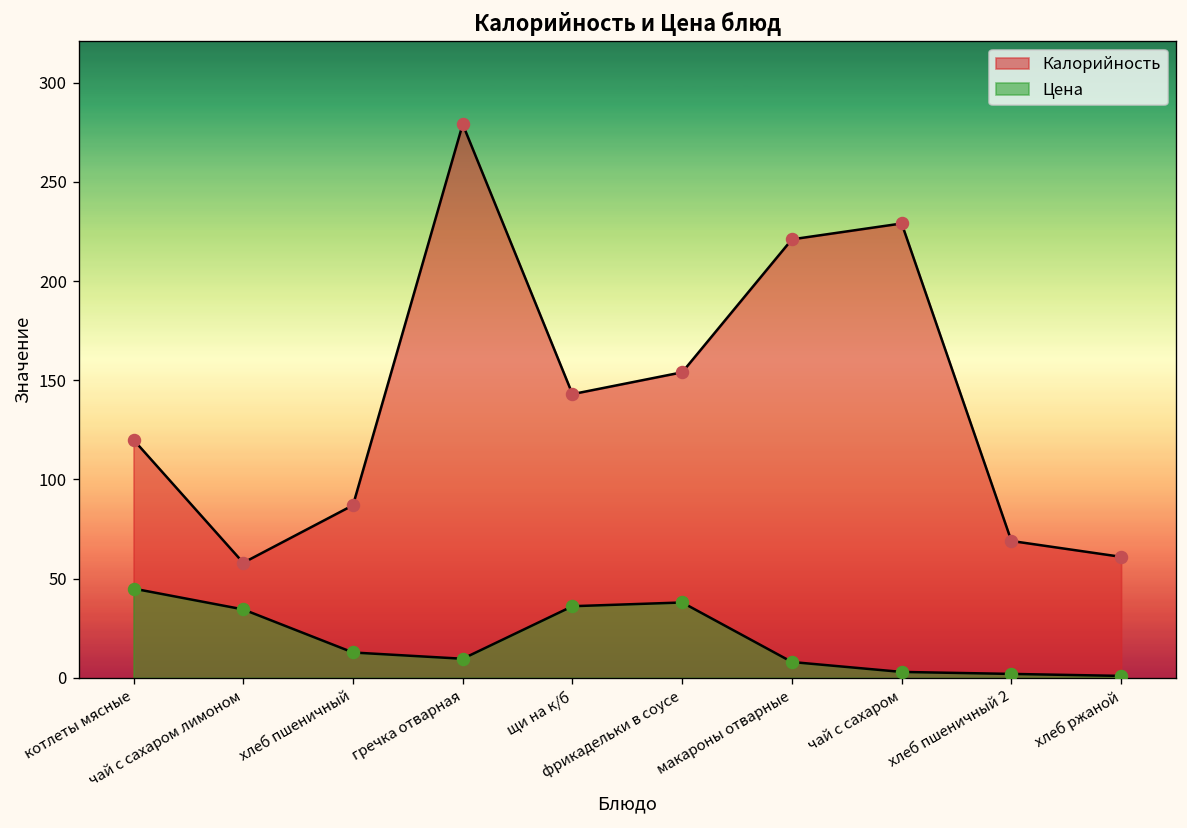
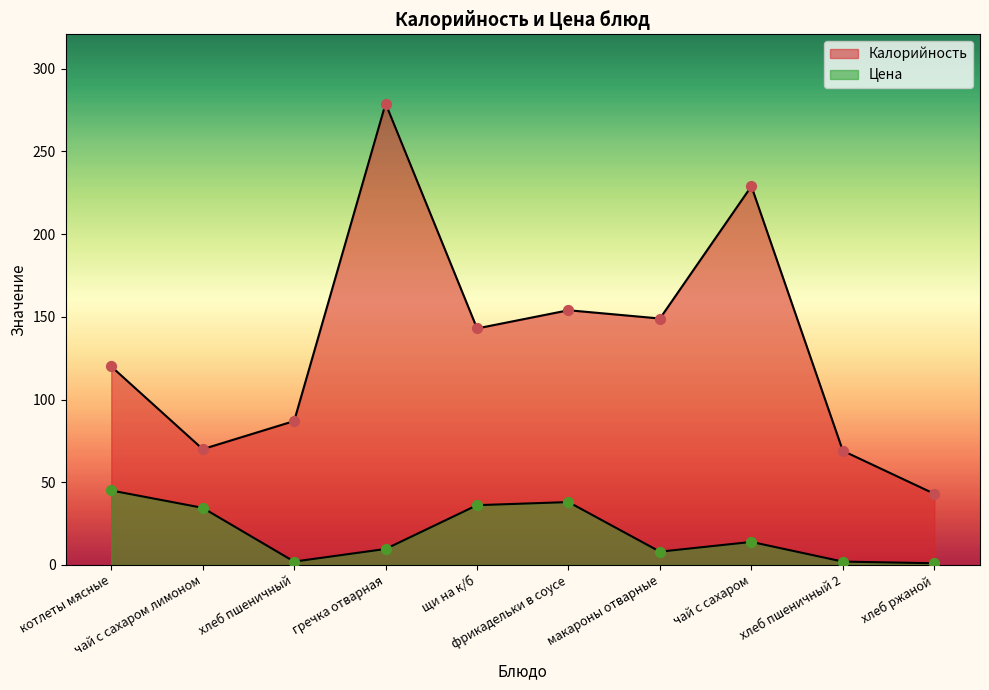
  {
    "Калорийность": {
      "котлеты мясные": 120,
-     "чай с сахаром лимоном": 58,
+     "чай с сахаром лимоном": 70,
      "хлеб пшеничный": 87,
      "гречка отварная": 279,
      "щи на к/б": 143,
      "фрикадельки в соусе": 154,
-     "макароны отварные": 221,
+     "макароны отварные": 149,
      "чай с сахаром": 229,
      "хлеб пшеничный 2": 69,
-     "хлеб ржаной": 61
+     "хлеб ржаной": 43
    },
    "Цена": {
      "котлеты мясные": 45,
      "чай с сахаром лимоном": 35,
-     "хлеб пшеничный": 13,
+     "хлеб пшеничный": 2,
      "гречка отварная": 10,
      "щи на к/б": 36,
      "фрикадельки в соусе": 38,
      "макароны отварные": 8,
-     "чай с сахаром": 3,
+     "чай с сахаром": 14,
      "хлеб пшеничный 2": 2,
      "хлеб ржаной": 1
    }
  }
